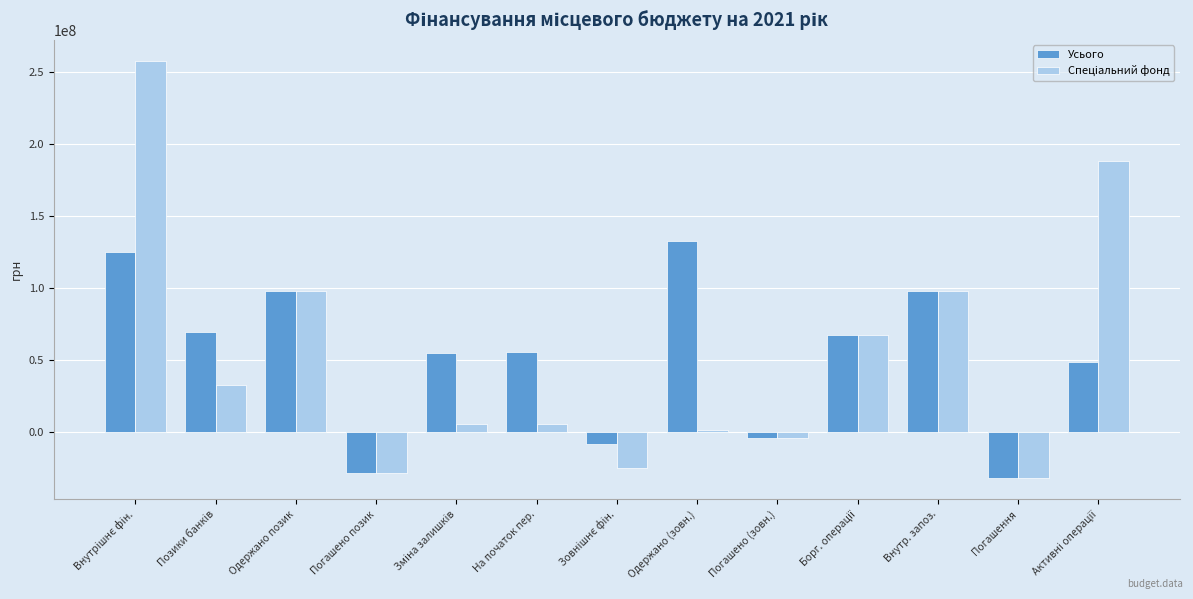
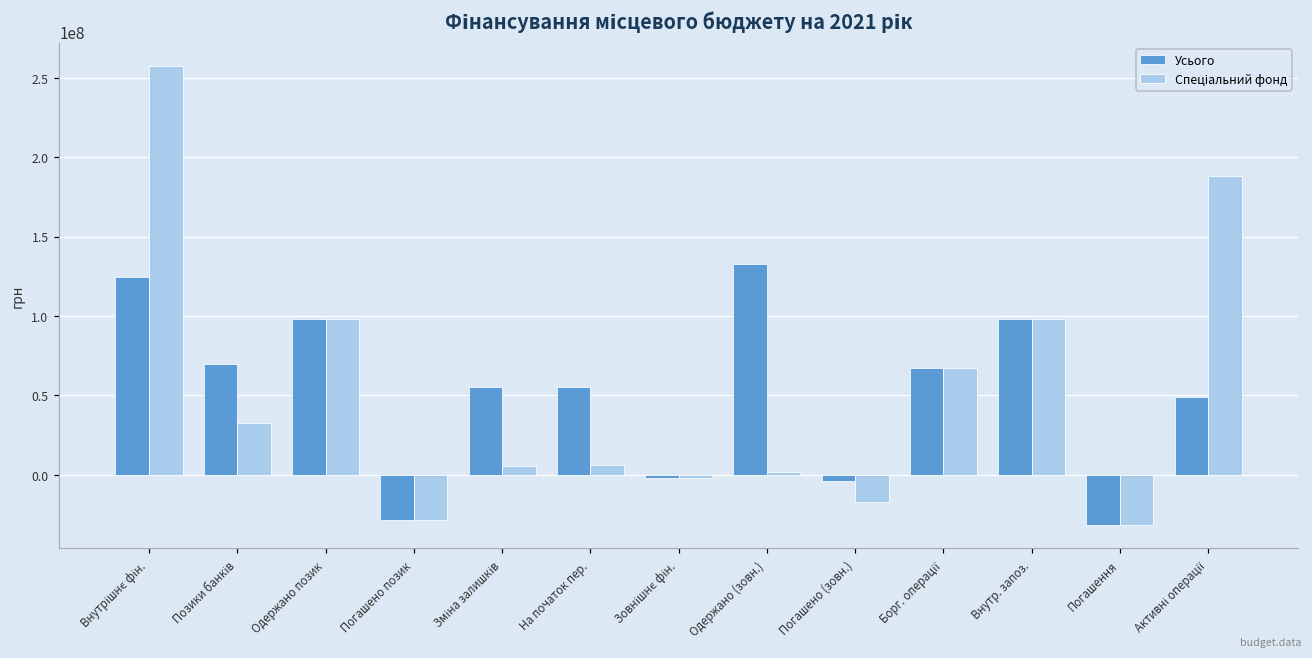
  {
    "Усього": {
      "Внутрішнє фін.": 125000000,
      "Позики банків": 69000000,
      "Одержано позик": 98000000,
      "Погашено позик": -28000000,
      "Зміна залишків": 55000000,
      "На початок пер.": 55000000,
-     "Зовнішнє фін.": -8000000,
+     "Зовнішнє фін.": -2000000,
      "Одержано (зовн.)": 133000000,
      "Погашено (зовн.)": -4000000,
      "Борг. операції": 67000000,
      "Внутр. запоз.": 98000000,
      "Погашення": -32000000,
      "Активні операції": 49000000
    },
    "Спеціальний фонд": {
      "Внутрішнє фін.": 258000000,
      "Позики банків": 32000000,
      "Одержано позик": 98000000,
      "Погашено позик": -28000000,
      "Зміна залишків": 6000000,
      "На початок пер.": 6000000,
-     "Зовнішнє фін.": -25000000,
-     "Погашено (зовн.)": -4000000,
+     "Зовнішнє фін.": -2000000,
+     "Погашено (зовн.)": -17000000,
      "Борг. операції": 67000000,
      "Внутр. запоз.": 98000000,
      "Погашення": -32000000,
      "Активні операції": 188000000
    }
  }
